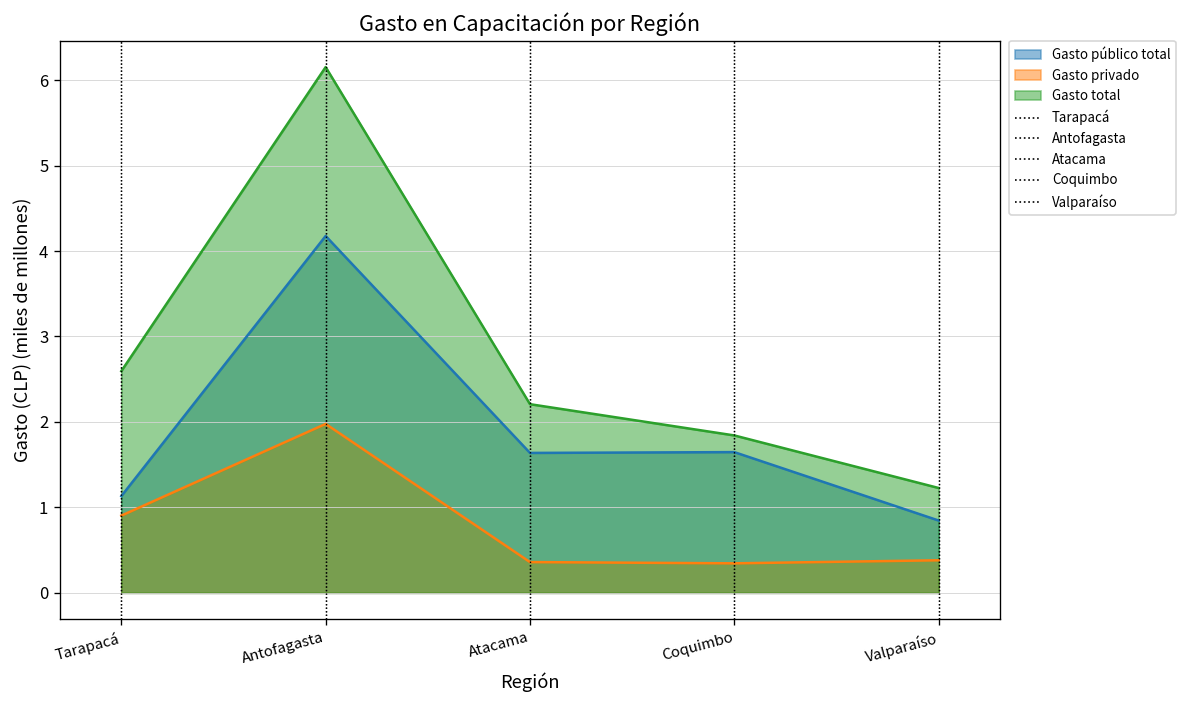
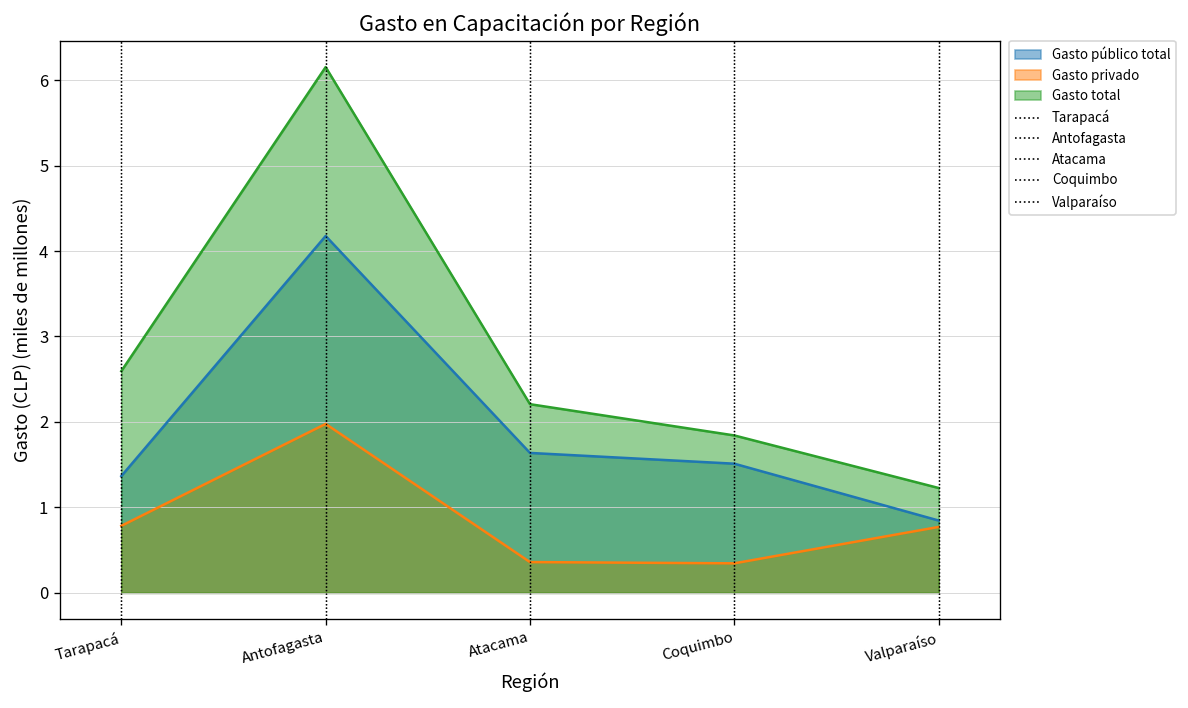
  {
    "Gasto público total": {
-     "Tarapacá": 1.1,
+     "Tarapacá": 1.4,
      "Antofagasta": 4.2,
      "Atacama": 1.6,
-     "Coquimbo": 1.6,
+     "Coquimbo": 1.5,
      "Valparaíso": 0.8
    },
    "Gasto privado": {
-     "Tarapacá": 0.9,
+     "Tarapacá": 0.8,
      "Antofagasta": 2.0,
      "Atacama": 0.4,
      "Coquimbo": 0.3,
-     "Valparaíso": 0.4
+     "Valparaíso": 0.8
    },
    "Gasto total": {
      "Tarapacá": 2.6,
      "Antofagasta": 6.2,
      "Atacama": 2.2,
      "Coquimbo": 1.8,
      "Valparaíso": 1.2
    }
  }
